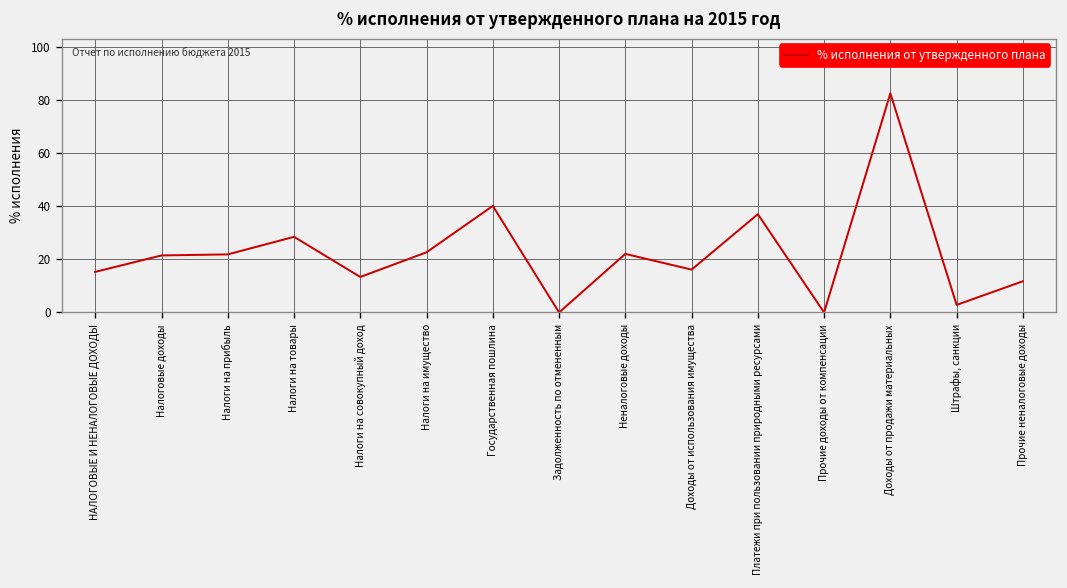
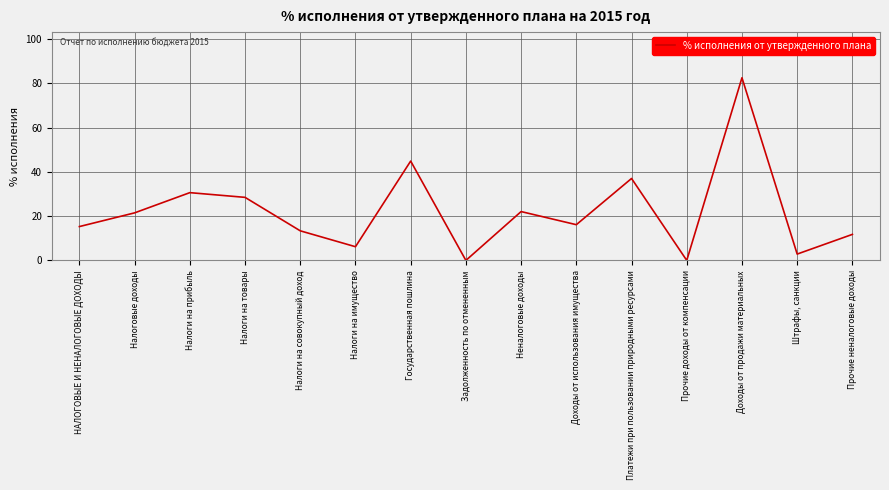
  {
    "НАЛОГОВЫЕ И НЕНАЛОГОВЫЕ ДОХОДЫ": 15,
    "Налоговые доходы": 22,
-   "Налоги на прибыль": 22,
+   "Налоги на прибыль": 31,
    "Налоги на товары": 29,
    "Налоги на совокупный доход": 13,
-   "Налоги на имущество": 23,
-   "Государственная пошлина": 40,
+   "Налоги на имущество": 6,
+   "Государственная пошлина": 45,
    "Задолженность по отмененным": 0,
    "Неналоговые доходы": 22,
    "Доходы от использования имущества": 16,
    "Платежи при пользовании природными ресурсами": 37,
    "Прочие доходы от компенсации": 0,
    "Доходы от продажи материальных": 83,
    "Штрафы, санкции": 3,
    "Прочие неналоговые доходы": 12
  }
